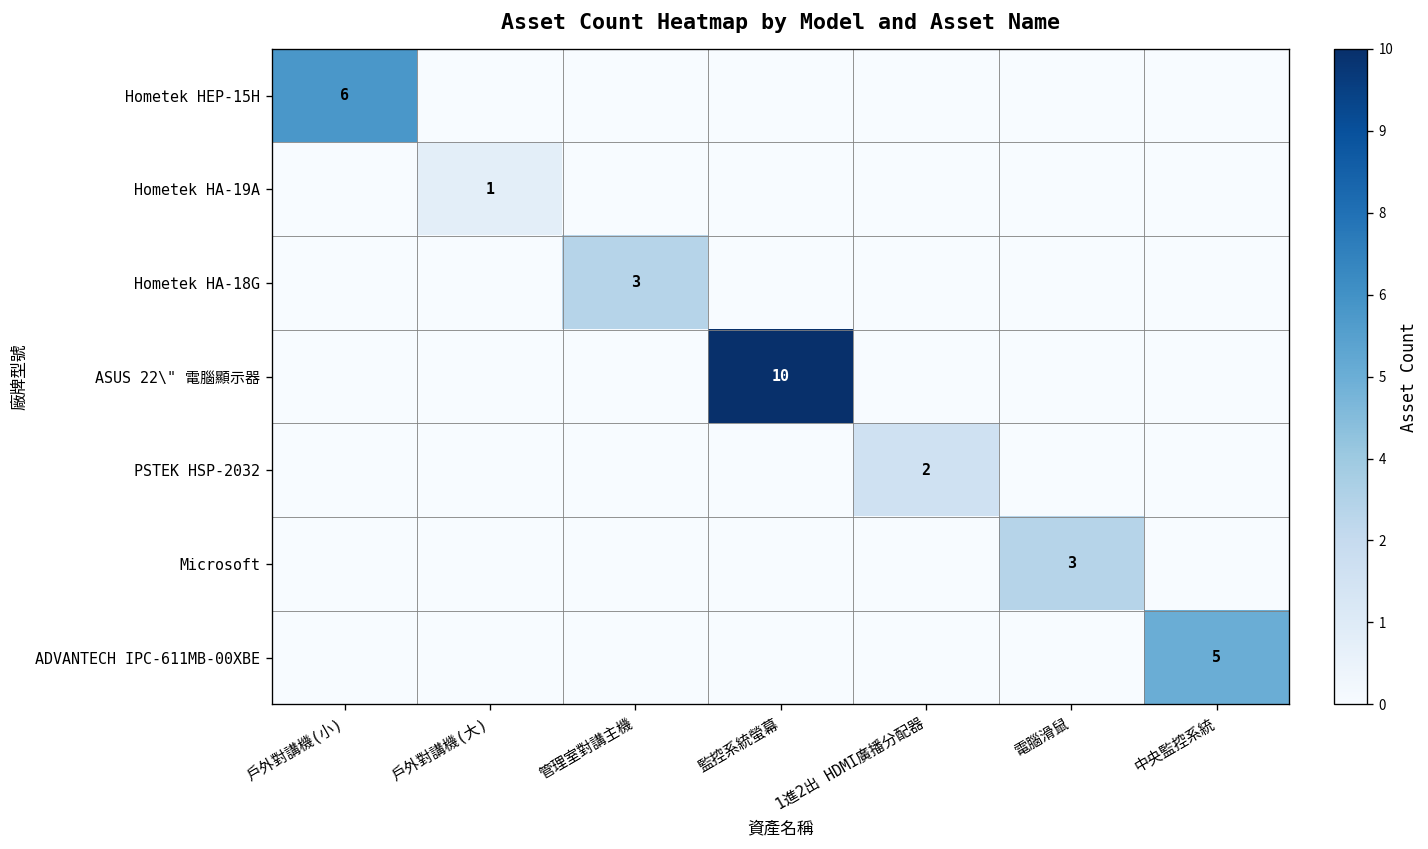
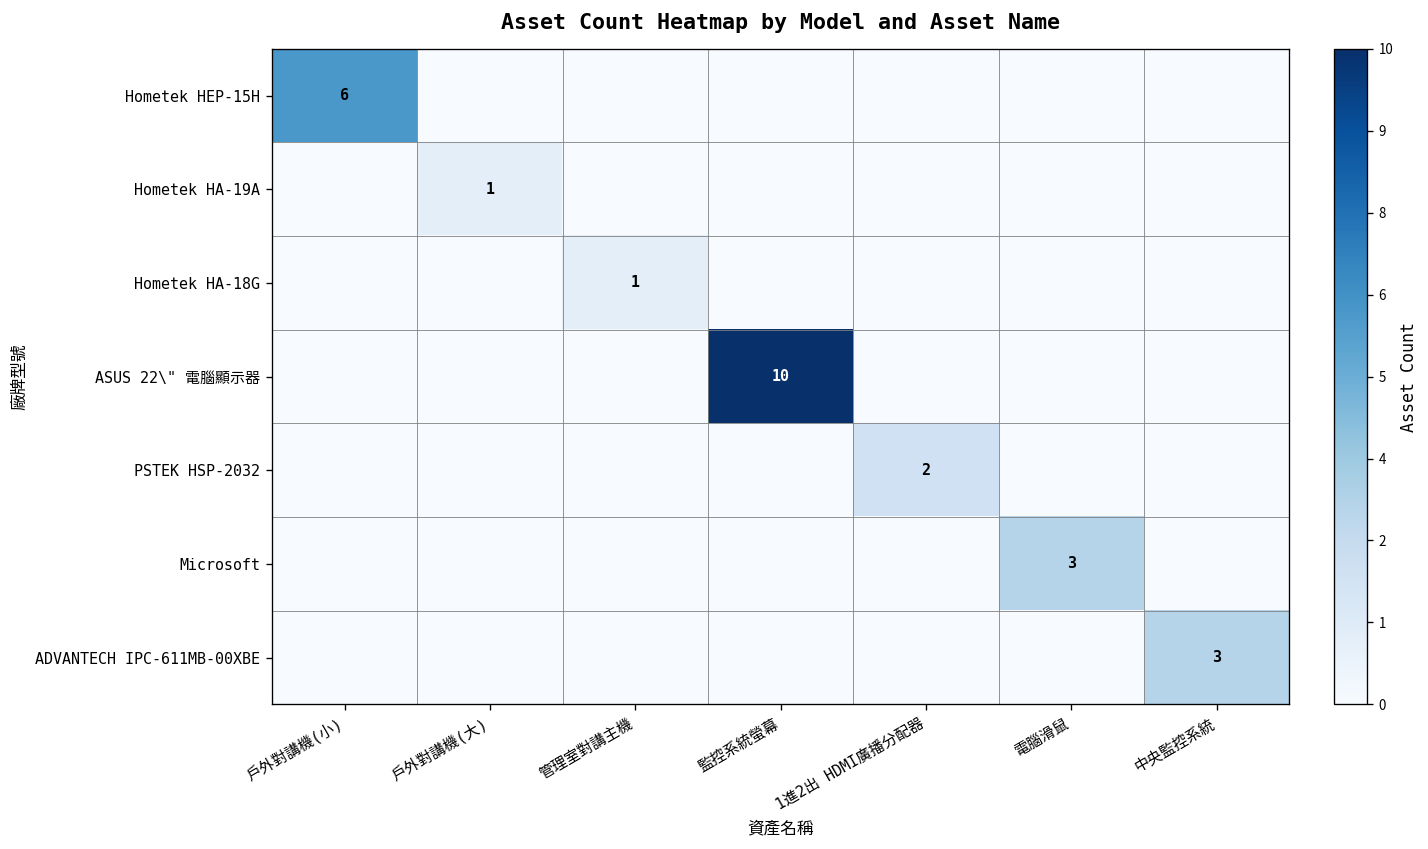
  {
    "Hometek HEP-15H": {
      "戶外對講機(小)": 6
    },
    "Hometek HA-19A": {
      "戶外對講機(大)": 1
    },
    "Hometek HA-18G": {
-     "管理室對講主機": 3
+     "管理室對講主機": 1
    },
    "ASUS 22\\\" 電腦顯示器": {
      "監控系統螢幕": 10
    },
    "PSTEK HSP-2032": {
      "1進2出 HDMI廣播分配器": 2
    },
    "Microsoft": {
      "電腦滑鼠": 3
    },
    "ADVANTECH IPC-611MB-00XBE": {
-     "中央監控系統": 5
+     "中央監控系統": 3
    }
  }
